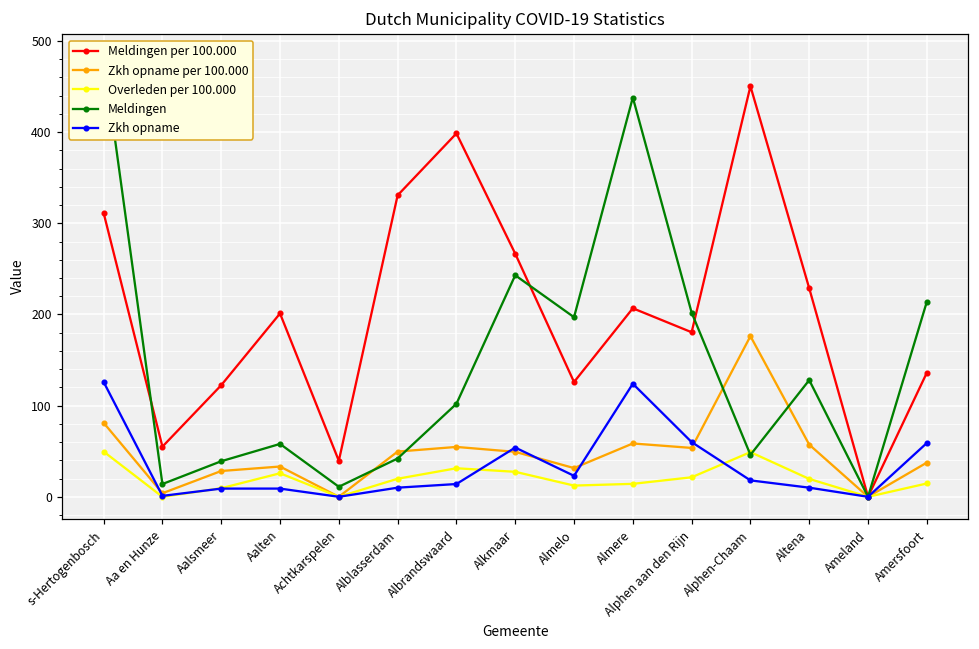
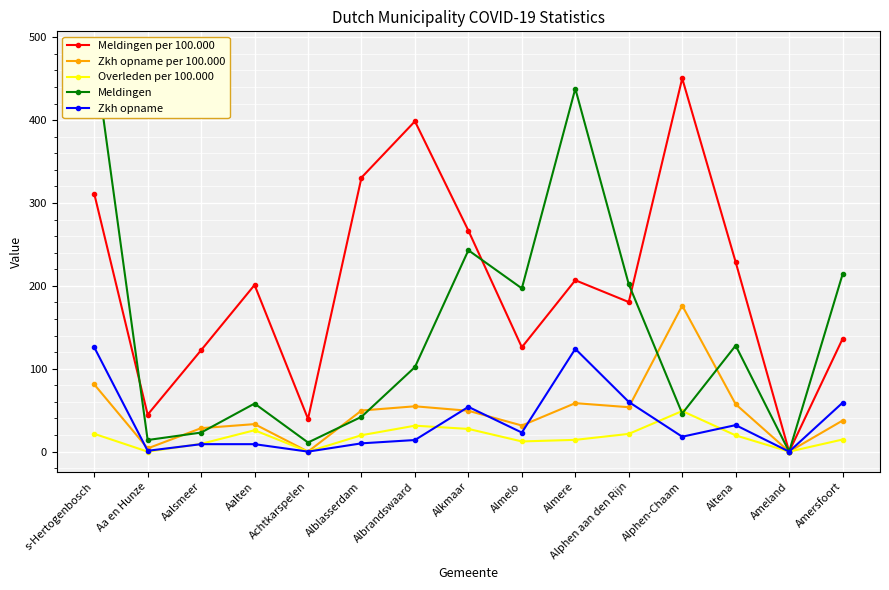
  {
    "Meldingen per 100.000": {
      "s-Hertogenbosch": 310,
-     "Aa en Hunze": 60,
+     "Aa en Hunze": 40,
      "Aalsmeer": 120,
      "Aalten": 200,
      "Achtkarspelen": 40,
      "Alblasserdam": 330,
      "Albrandswaard": 400,
      "Alkmaar": 270,
      "Almelo": 130,
      "Almere": 210,
      "Alphen aan den Rijn": 180,
      "Alphen-Chaam": 450,
      "Altena": 230,
      "Amersfoort": 140
    },
    "Zkh opname per 100.000": {
      "s-Hertogenbosch": 80,
      "Aalsmeer": 30,
      "Aalten": 30,
      "Alblasserdam": 50,
      "Albrandswaard": 50,
      "Alkmaar": 50,
      "Almelo": 30,
      "Almere": 60,
      "Alphen aan den Rijn": 50,
      "Alphen-Chaam": 180,
      "Altena": 60,
      "Amersfoort": 40
    },
    "Overleden per 100.000": {
-     "s-Hertogenbosch": 50,
+     "s-Hertogenbosch": 20,
      "Aalten": 30,
      "Alblasserdam": 20,
      "Albrandswaard": 30,
      "Alkmaar": 30,
      "Almelo": 10,
      "Almere": 10,
      "Alphen aan den Rijn": 20,
      "Altena": 20,
      "Amersfoort": 10
    },
    "Meldingen": {
      "Aa en Hunze": 10,
-     "Aalsmeer": 40,
+     "Aalsmeer": 20,
      "Aalten": 60,
      "Achtkarspelen": 10,
      "Alblasserdam": 40,
      "Albrandswaard": 100,
      "Alkmaar": 240,
      "Almelo": 200,
      "Almere": 440,
      "Alphen aan den Rijn": 200,
      "Altena": 130,
      "Amersfoort": 210
    },
    "Zkh opname": {
      "s-Hertogenbosch": 130,
      "Aalten": 10,
      "Alblasserdam": 10,
      "Albrandswaard": 10,
      "Alkmaar": 50,
      "Almelo": 20,
      "Almere": 120,
      "Alphen aan den Rijn": 60,
      "Alphen-Chaam": 20,
-     "Altena": 10,
+     "Altena": 30,
      "Amersfoort": 60
    }
  }
